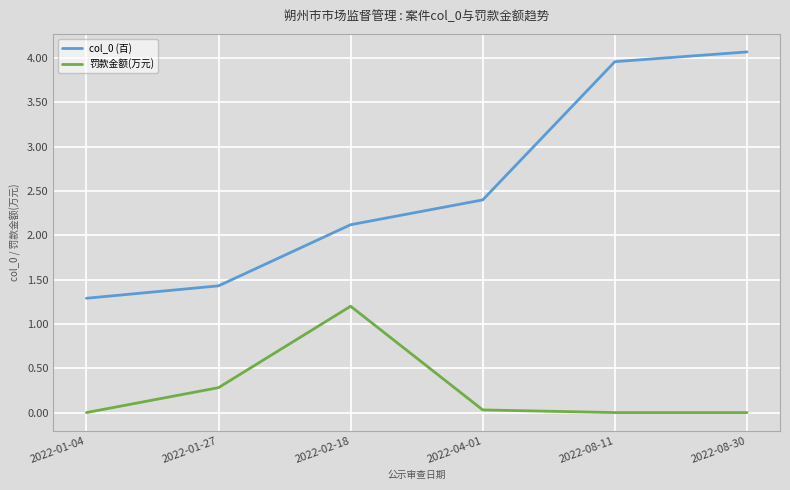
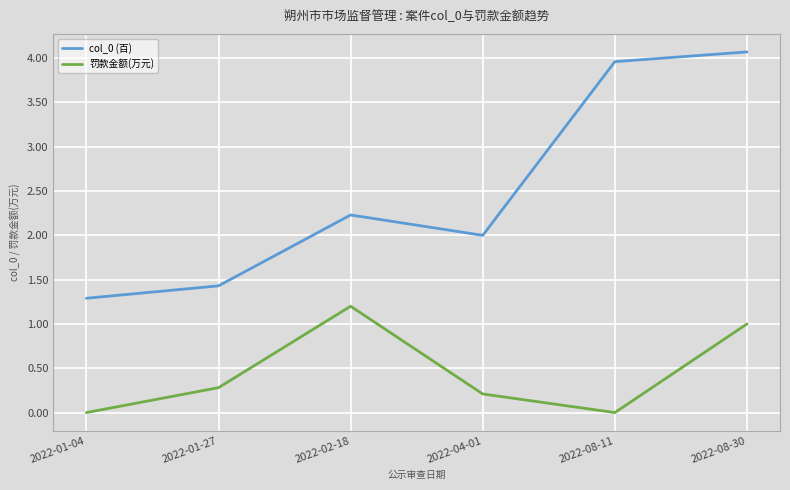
  {
    "col_0 (百)": {
      "2022-01-04": 1.3,
      "2022-01-27": 1.4,
-     "2022-02-18": 2.1,
-     "2022-04-01": 2.4,
+     "2022-02-18": 2.2,
+     "2022-04-01": 2.0,
      "2022-08-11": 4.0,
      "2022-08-30": 4.1
    },
    "罚款金额(万元)": {
      "2022-01-04": 0.0,
      "2022-01-27": 0.3,
      "2022-02-18": 1.2,
-     "2022-04-01": 0.0,
+     "2022-04-01": 0.2,
      "2022-08-11": 0.0,
-     "2022-08-30": 0
+     "2022-08-30": 1
    }
  }
